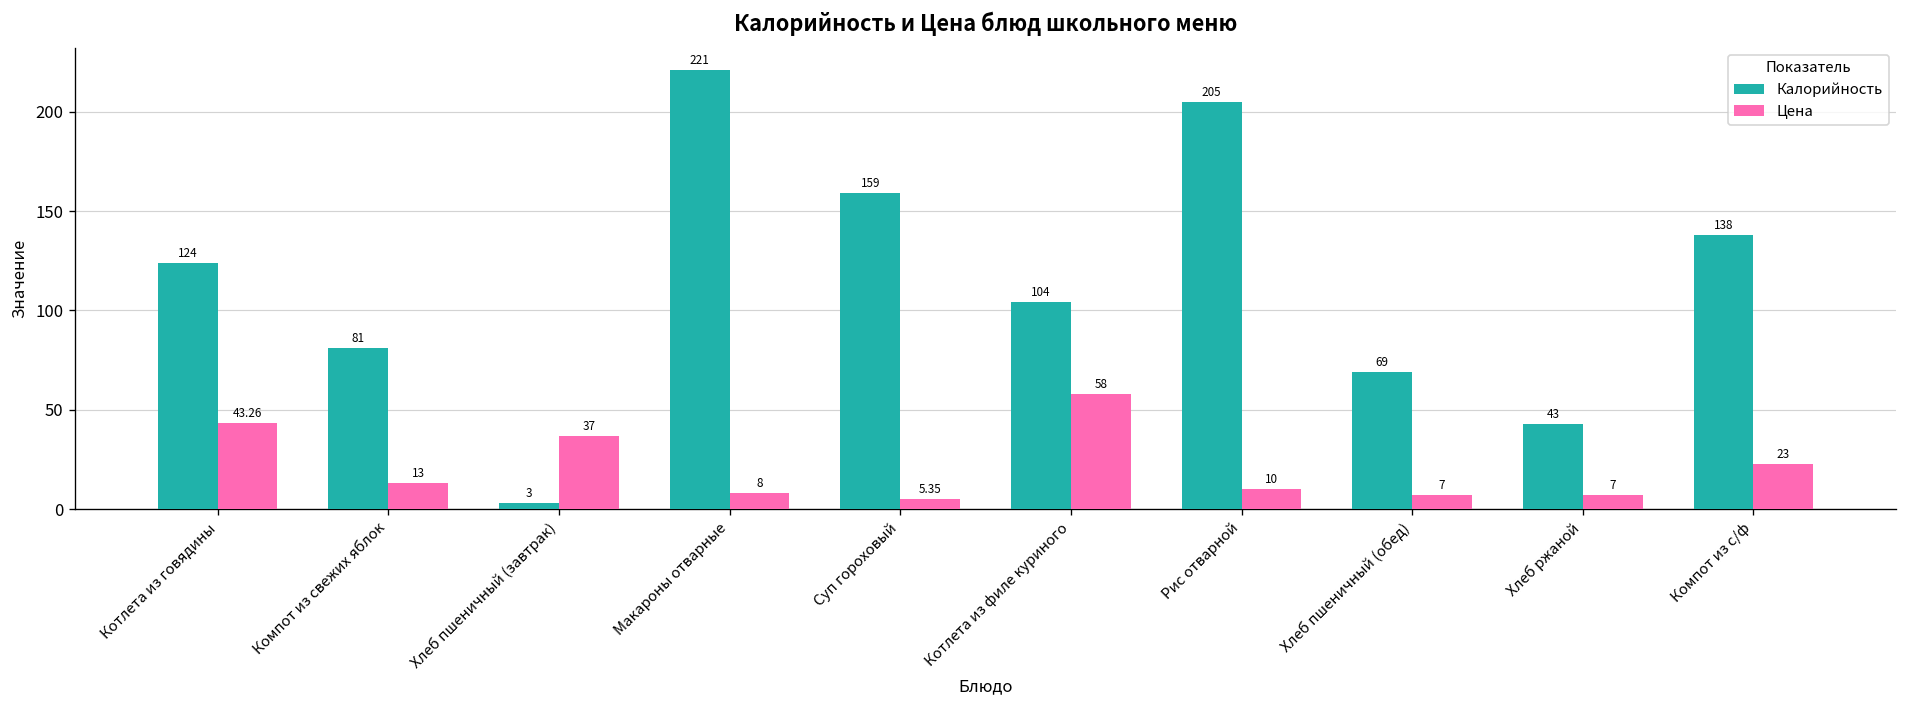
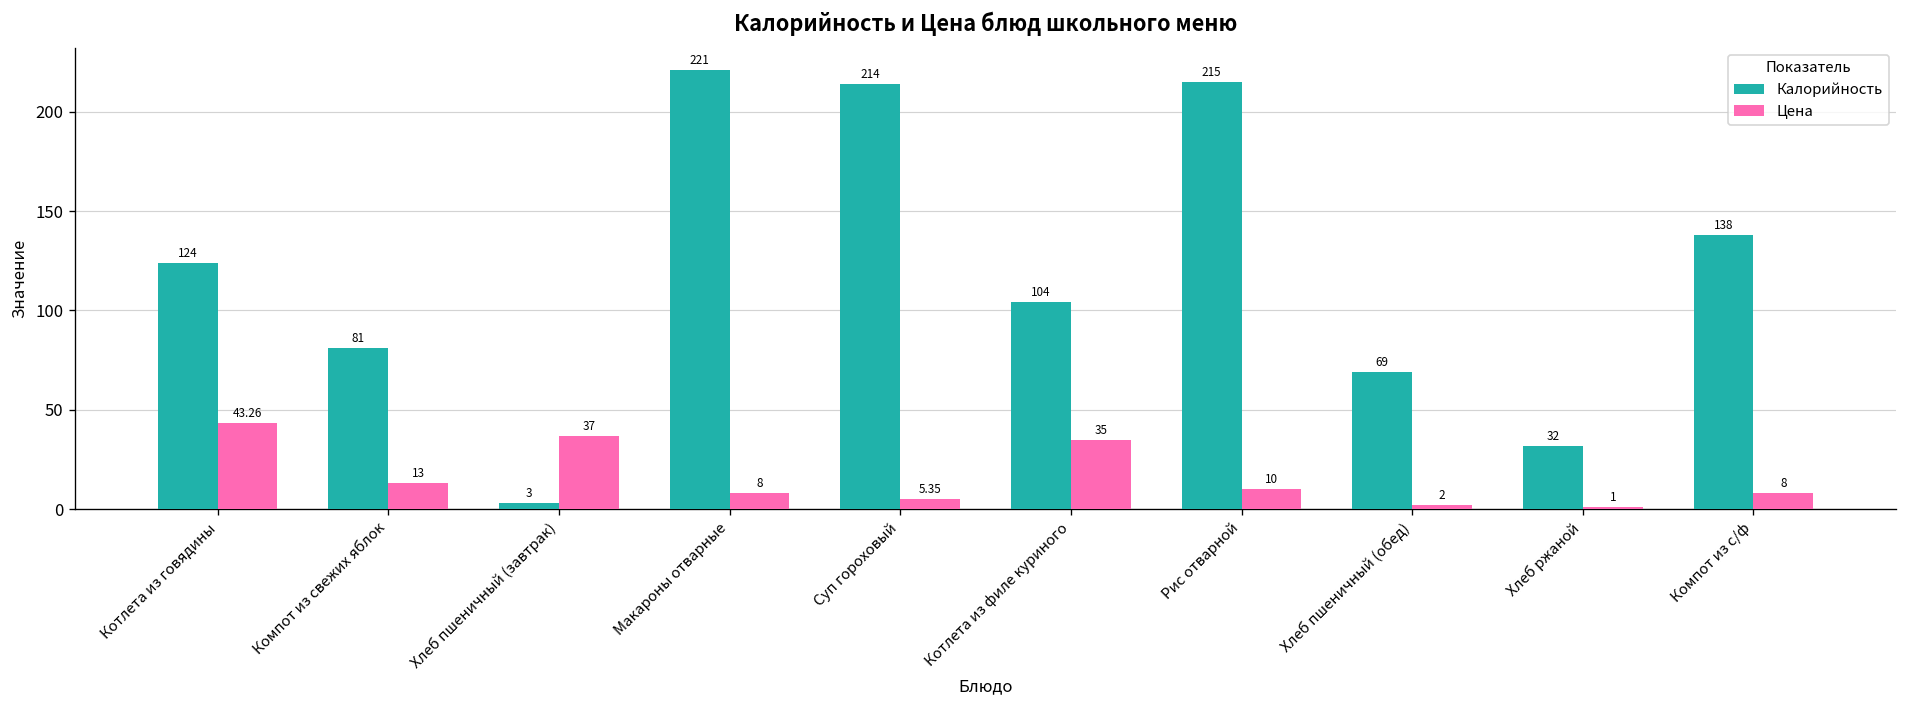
  {
    "Калорийность": {
      "Котлета из говядины": 124,
      "Компот из свежих яблок": 81,
      "Хлеб пшеничный (завтрак)": 3,
      "Макароны отварные": 221,
-     "Суп гороховый": 159,
+     "Суп гороховый": 214,
      "Котлета из филе куриного": 104,
-     "Рис отварной": 205,
+     "Рис отварной": 215,
      "Хлеб пшеничный (обед)": 69,
-     "Хлеб ржаной": 43,
+     "Хлеб ржаной": 32,
      "Компот из с/ф": 138
    },
    "Цена": {
      "Котлета из говядины": 43.26,
      "Компот из свежих яблок": 13,
      "Хлеб пшеничный (завтрак)": 37,
      "Макароны отварные": 8,
      "Суп гороховый": 5.35,
-     "Котлета из филе куриного": 58,
+     "Котлета из филе куриного": 35,
      "Рис отварной": 10,
-     "Хлеб пшеничный (обед)": 7,
-     "Хлеб ржаной": 7,
-     "Компот из с/ф": 23
+     "Хлеб пшеничный (обед)": 2,
+     "Хлеб ржаной": 1,
+     "Компот из с/ф": 8
    }
  }
